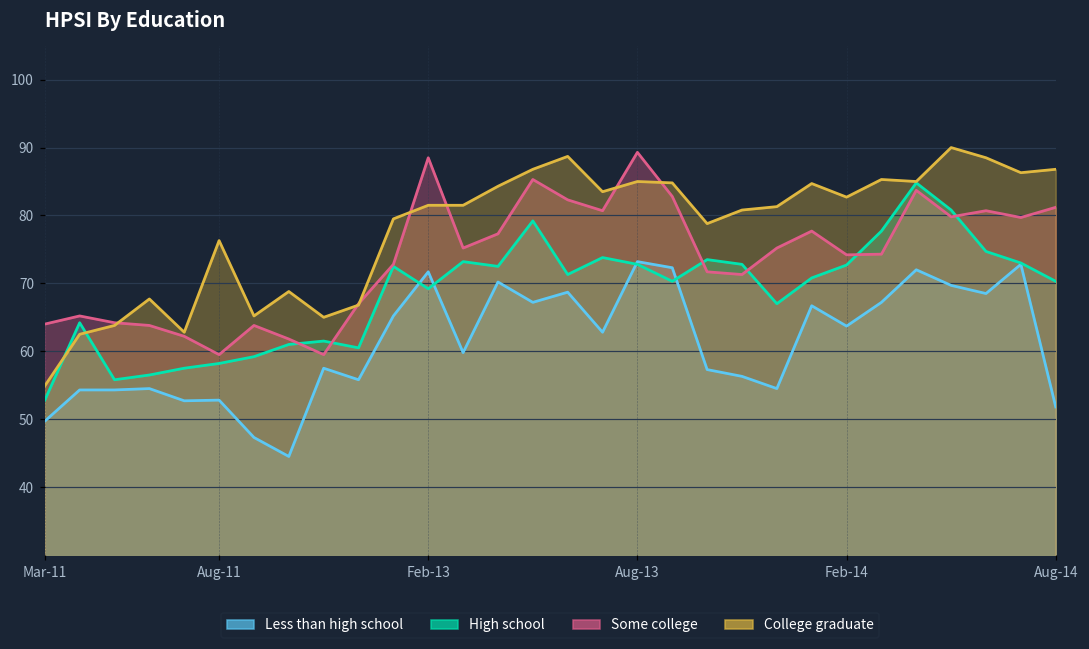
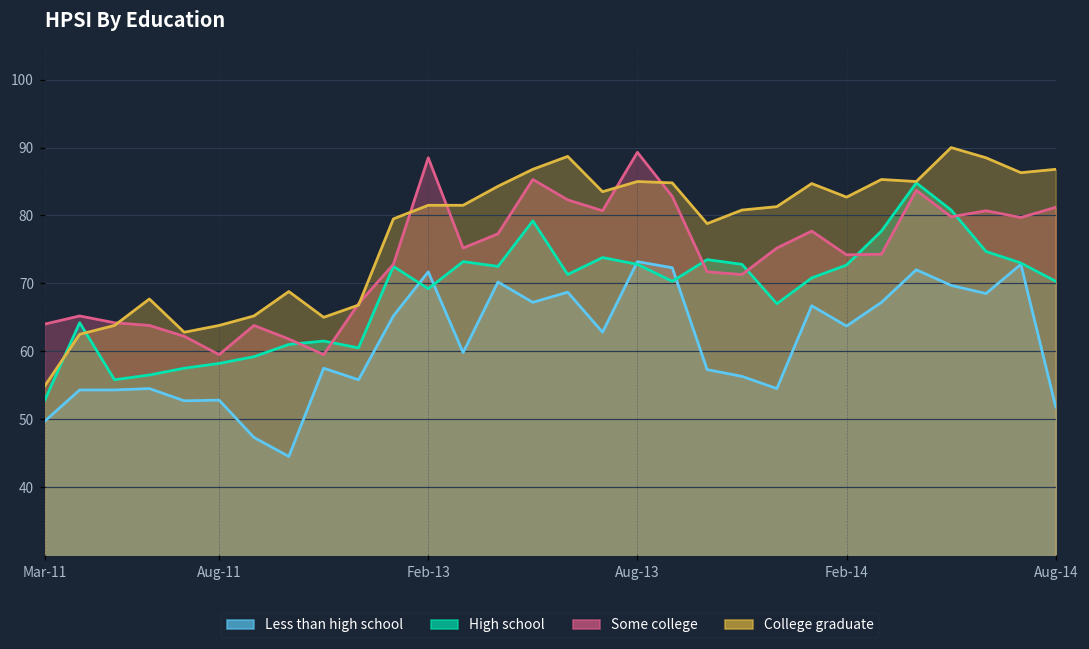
  {
    "Less than high school": {
      "Mar-11": 50,
      "Aug-11": 53,
      "Feb-13": 72,
      "Feb-14": 64,
      "Aug-14": 52
    },
    "High school": {
      "Mar-11": 53,
      "Aug-11": 58,
      "Feb-13": 69,
      "Feb-14": 73,
      "Aug-14": 70
    },
    "Some college": {
      "Mar-11": 64,
      "Aug-11": 60,
      "Feb-13": 89,
      "Aug-13": 89,
      "Feb-14": 74,
      "Aug-14": 81
    },
    "College graduate": {
      "Mar-11": 55,
-     "Aug-11": 76,
+     "Aug-11": 64,
      "Feb-13": 82,
      "Aug-13": 85,
      "Feb-14": 83,
      "Aug-14": 87
    }
  }
